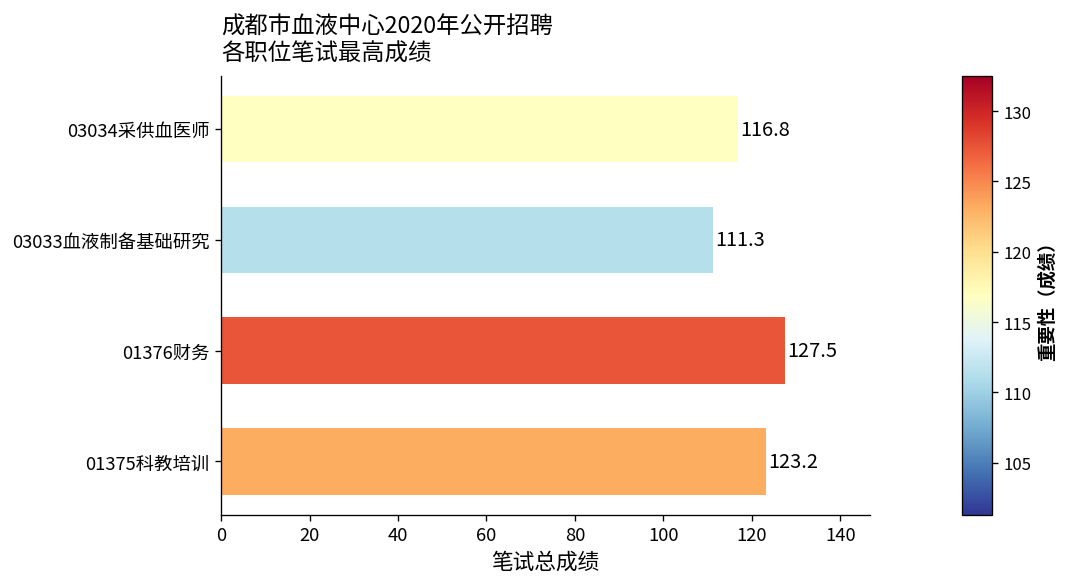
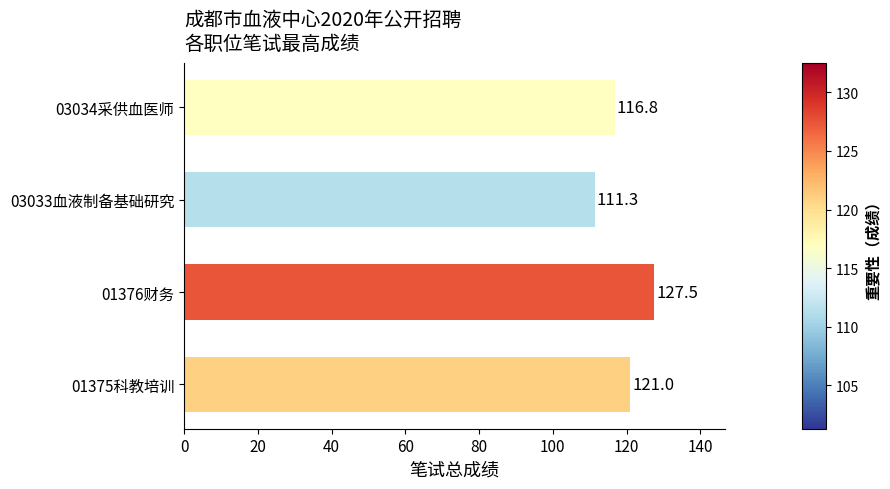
  {
    "03034采供血医师": 116.8,
    "03033血液制备基础研究": 111.3,
    "01376财务": 127.5,
-   "01375科教培训": 123.2
+   "01375科教培训": 121.0
  }
